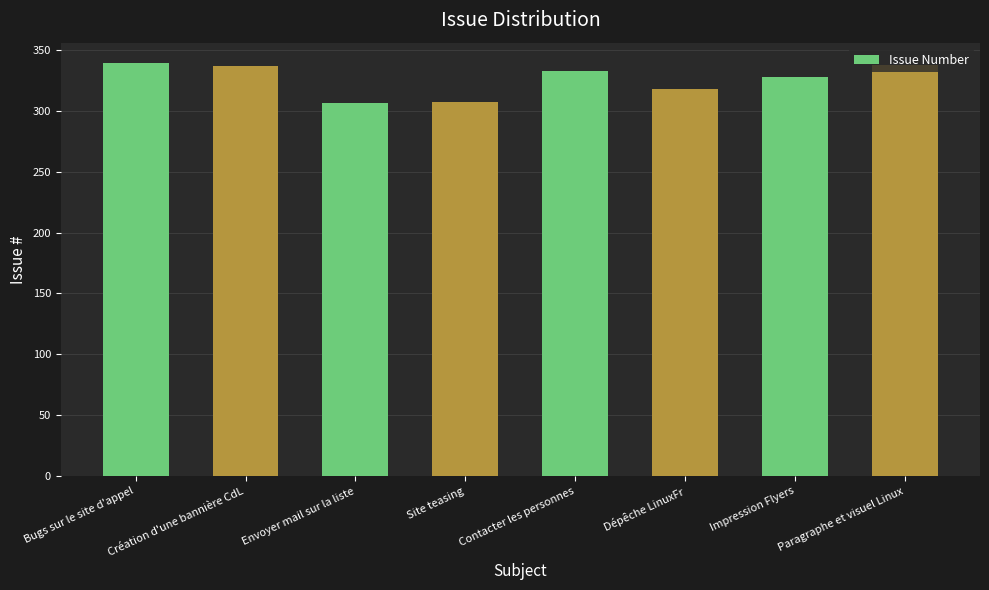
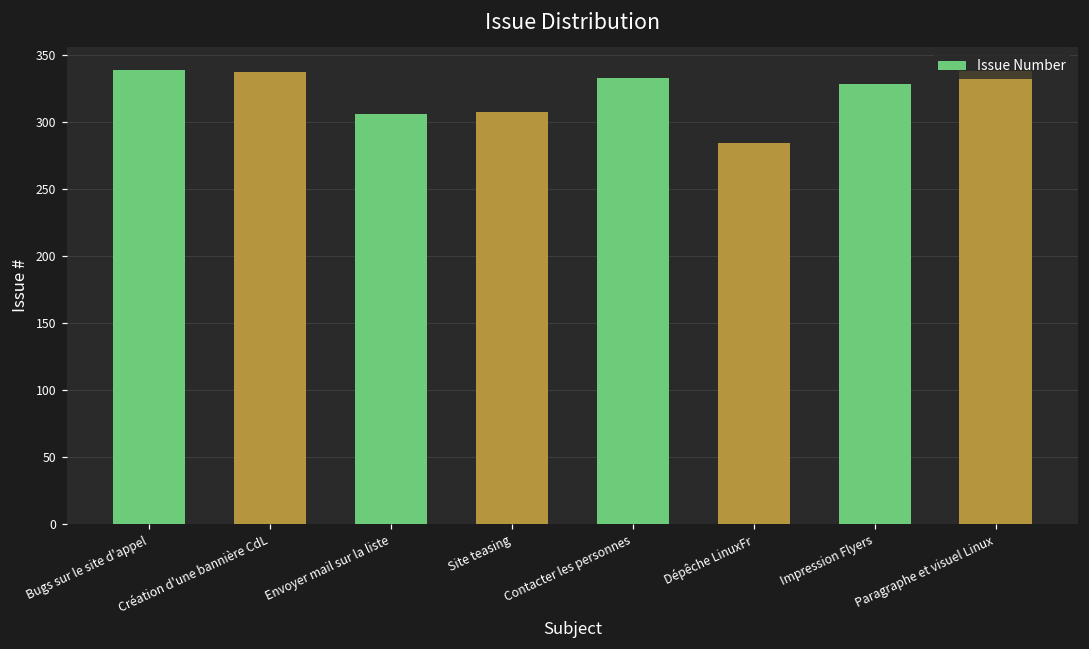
  {
    "Bugs sur le site d'appel": 339,
    "Création d'une bannière CdL": 337,
    "Envoyer mail sur la liste": 306,
    "Site teasing": 307,
    "Contacter les personnes": 333,
-   "Dépêche LinuxFr": 318,
+   "Dépêche LinuxFr": 284,
    "Impression Flyers": 328
  }
